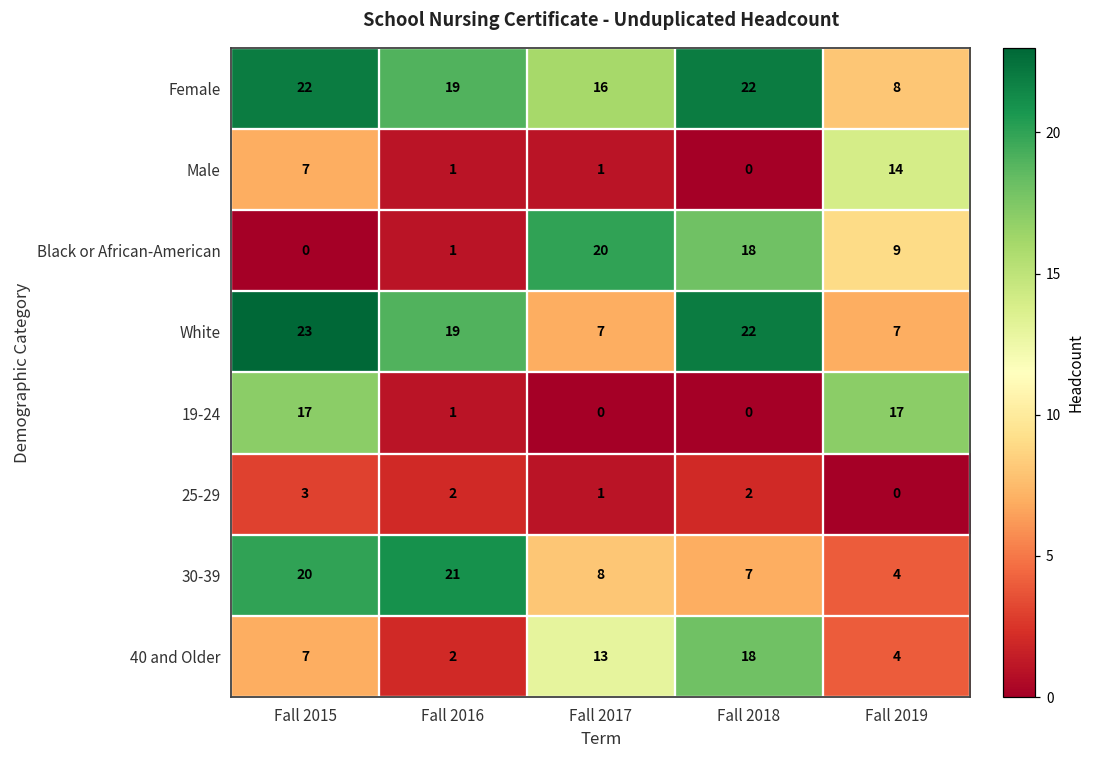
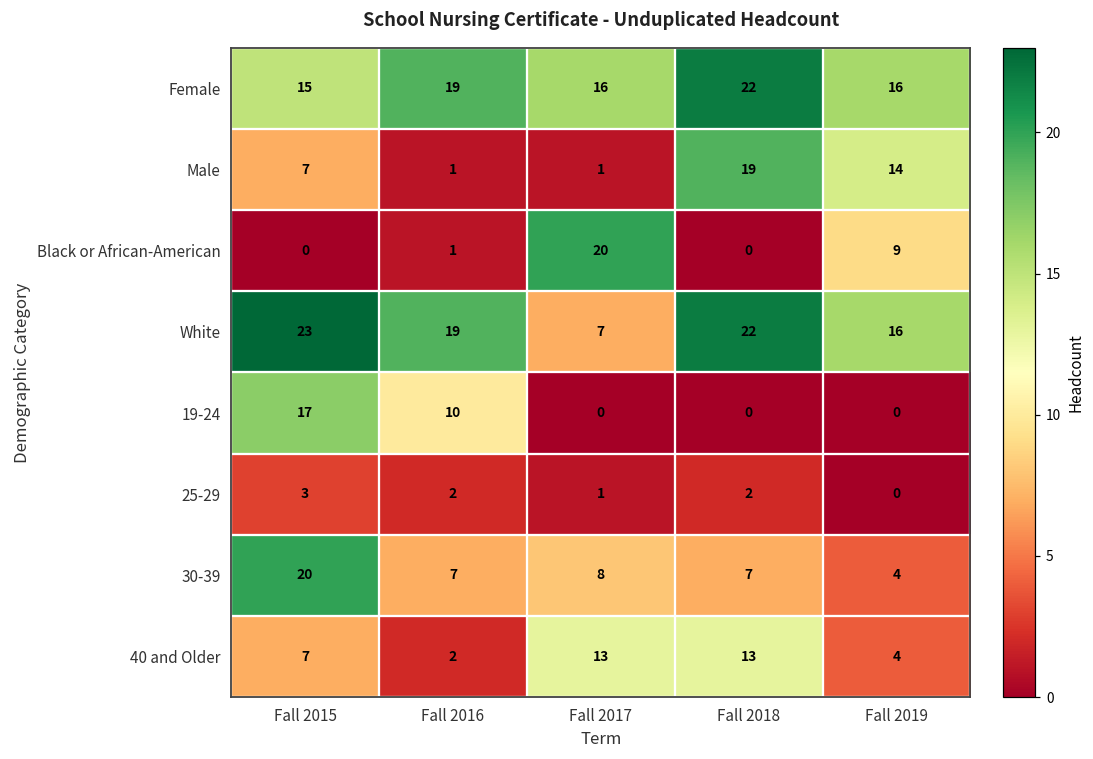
  {
    "Female": {
-     "Fall 2015": 22,
+     "Fall 2015": 15,
      "Fall 2016": 19,
      "Fall 2017": 16,
      "Fall 2018": 22,
-     "Fall 2019": 8
+     "Fall 2019": 16
    },
    "Male": {
      "Fall 2015": 7,
      "Fall 2016": 1,
      "Fall 2017": 1,
-     "Fall 2018": 0,
+     "Fall 2018": 19,
      "Fall 2019": 14
    },
    "Black or African-American": {
      "Fall 2015": 0,
      "Fall 2016": 1,
      "Fall 2017": 20,
-     "Fall 2018": 18,
+     "Fall 2018": 0,
      "Fall 2019": 9
    },
    "White": {
      "Fall 2015": 23,
      "Fall 2016": 19,
      "Fall 2017": 7,
      "Fall 2018": 22,
-     "Fall 2019": 7
+     "Fall 2019": 16
    },
    "19-24": {
      "Fall 2015": 17,
-     "Fall 2016": 1,
+     "Fall 2016": 10,
      "Fall 2017": 0,
      "Fall 2018": 0,
-     "Fall 2019": 17
+     "Fall 2019": 0
    },
    "25-29": {
      "Fall 2015": 3,
      "Fall 2016": 2,
      "Fall 2017": 1,
      "Fall 2018": 2,
      "Fall 2019": 0
    },
    "30-39": {
      "Fall 2015": 20,
-     "Fall 2016": 21,
+     "Fall 2016": 7,
      "Fall 2017": 8,
      "Fall 2018": 7,
      "Fall 2019": 4
    },
    "40 and Older": {
      "Fall 2015": 7,
      "Fall 2016": 2,
      "Fall 2017": 13,
-     "Fall 2018": 18,
+     "Fall 2018": 13,
      "Fall 2019": 4
    }
  }
